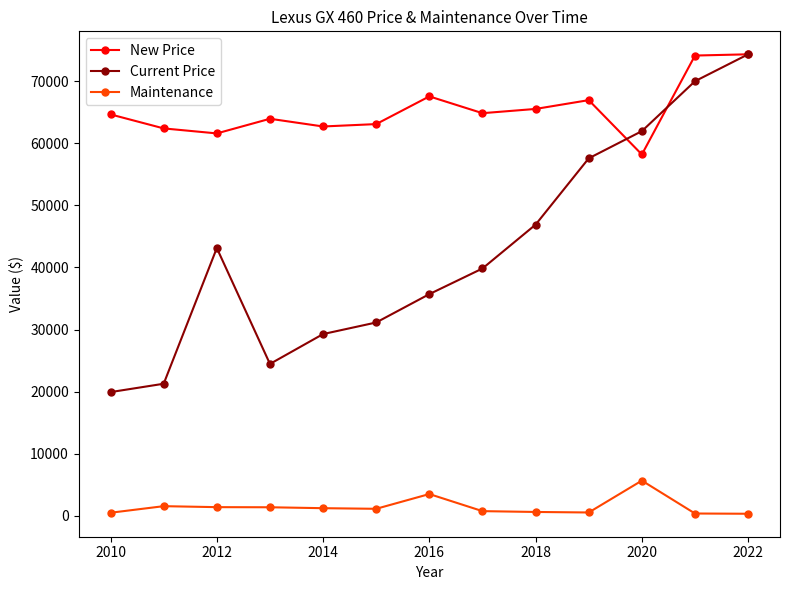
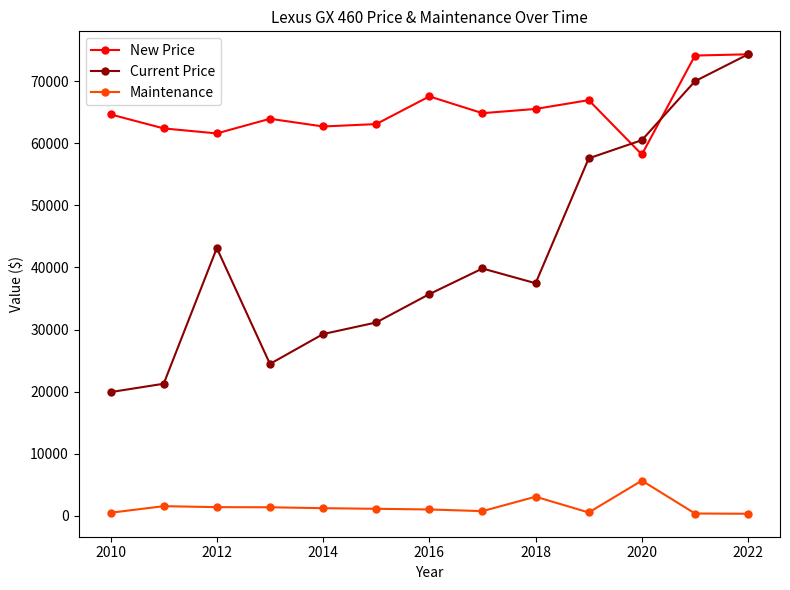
  {
    "New Price": {
      "2010": 65000,
      "2012": 62000,
      "2014": 63000,
      "2016": 68000,
      "2018": 66000,
      "2020": 58000
    },
    "Current Price": {
      "2010": 20000,
      "2012": 43000,
      "2014": 29000,
      "2016": 36000,
-     "2018": 47000,
-     "2020": 62000
+     "2018": 37000,
+     "2020": 61000
    },
    "Maintenance": {
      "2010": 0,
      "2012": 1000,
      "2014": 1000,
-     "2016": 4000,
-     "2018": 1000,
+     "2016": 1000,
+     "2018": 3000,
      "2020": 6000,
      "2022": 0
    }
  }
